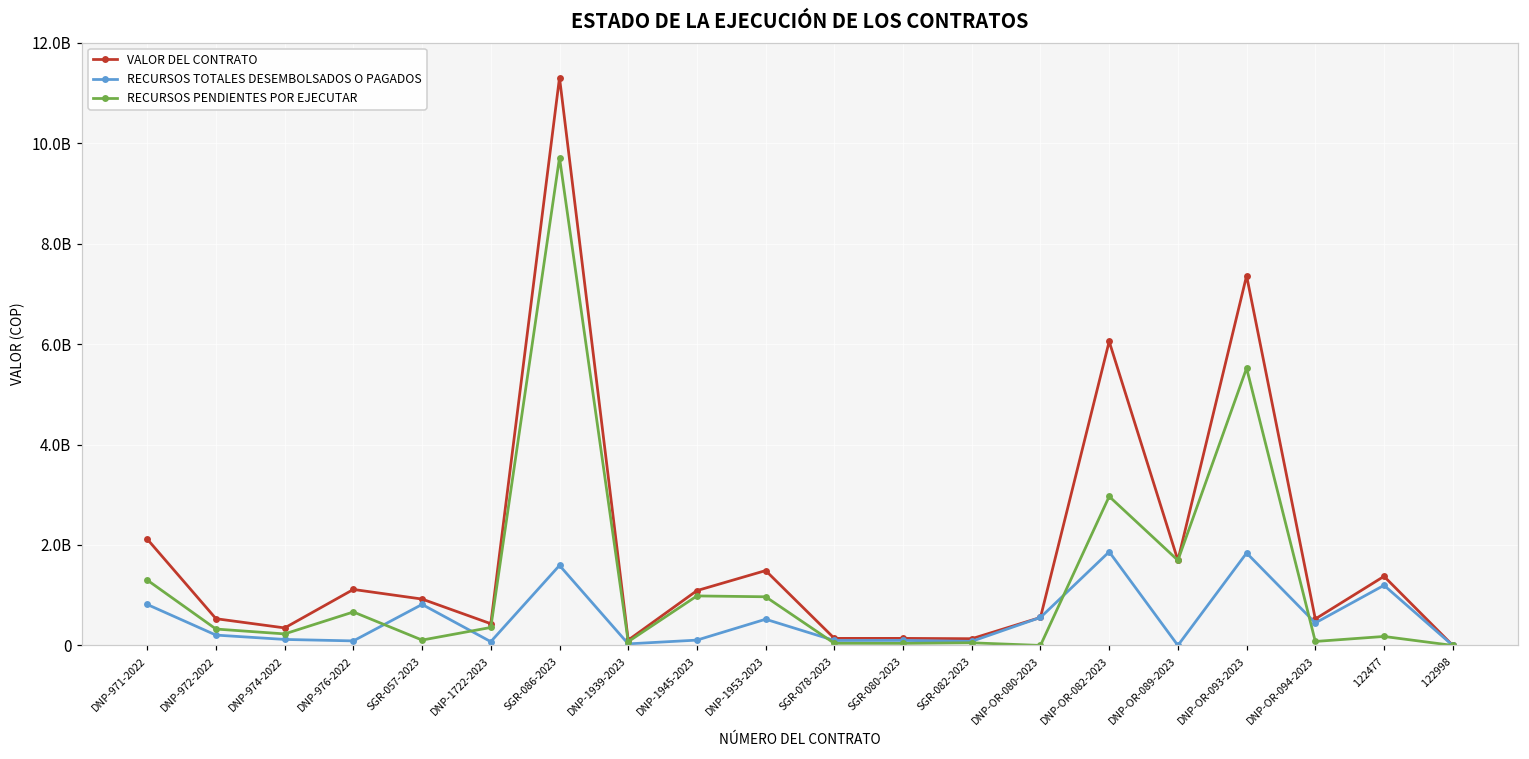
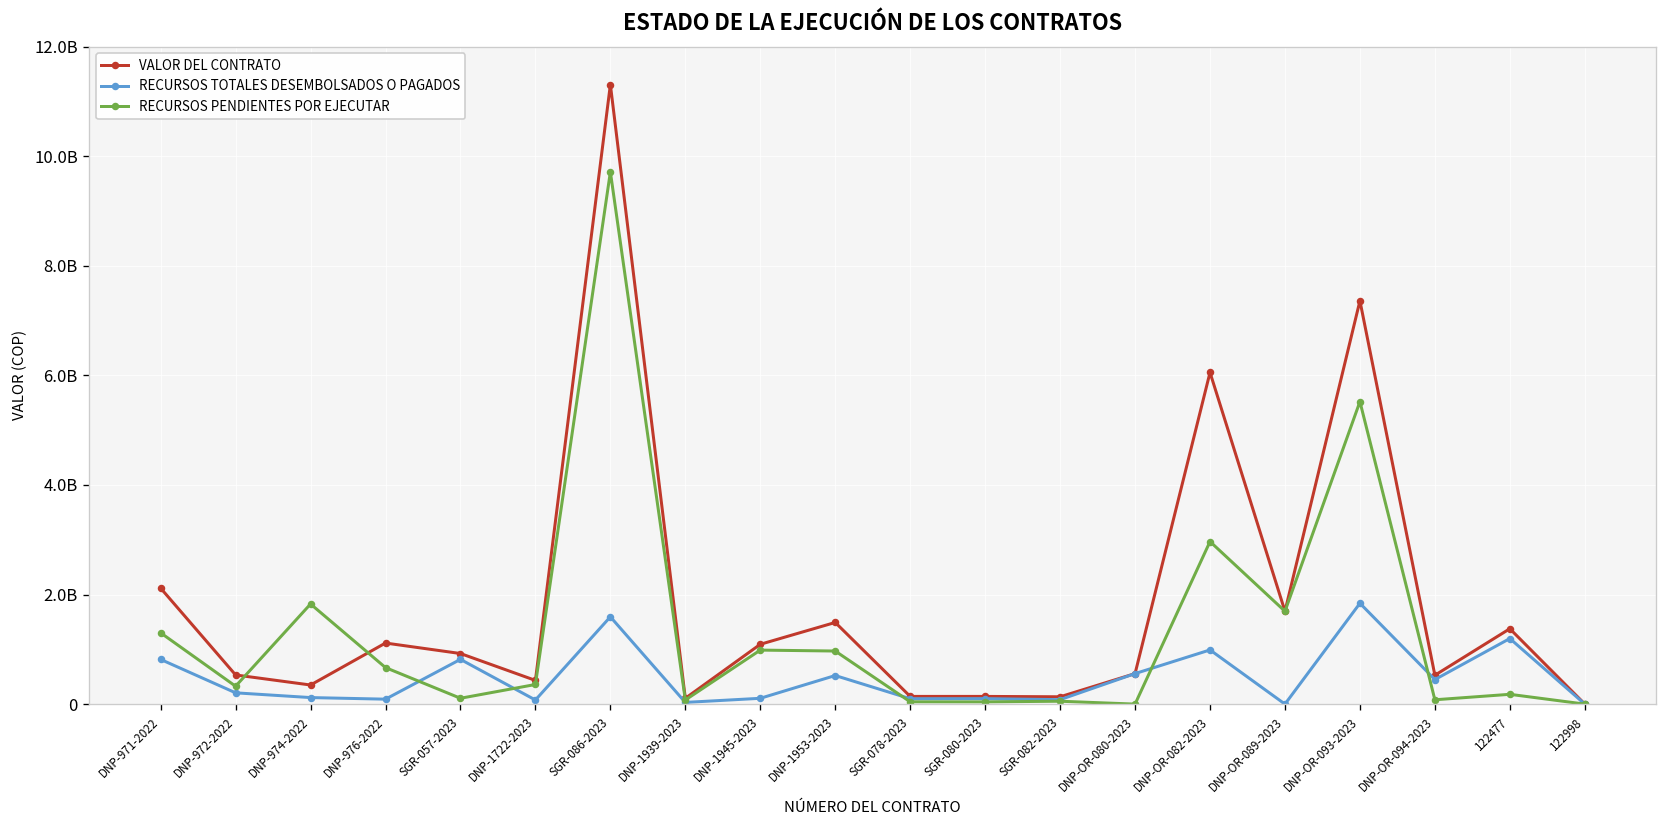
  {
    "VALOR DEL CONTRATO": {
      "DNP-971-2022": 2100000000,
      "DNP-972-2022": 500000000,
      "DNP-974-2022": 300000000,
      "DNP-976-2022": 1100000000,
      "SGR-057-2023": 900000000,
      "DNP-1722-2023": 400000000,
      "SGR-086-2023": 11300000000,
      "DNP-1945-2023": 1100000000,
      "DNP-1953-2023": 1500000000,
      "DNP-OR-082-2023": 6100000000,
      "DNP-OR-093-2023": 7400000000,
      "DNP-OR-094-2023": 500000000,
      "122477": 1400000000
    },
    "RECURSOS TOTALES DESEMBOLSADOS O PAGADOS": {
      "DNP-971-2022": 800000000,
      "DNP-972-2022": 200000000,
      "DNP-974-2022": 100000000,
      "DNP-976-2022": 100000000,
      "SGR-057-2023": 800000000,
      "DNP-1722-2023": 100000000,
      "SGR-086-2023": 1600000000,
      "DNP-1945-2023": 100000000,
      "DNP-1953-2023": 500000000,
-     "DNP-OR-082-2023": 1900000000,
+     "DNP-OR-082-2023": 1000000000,
      "DNP-OR-089-2023": 0,
      "DNP-OR-093-2023": 1800000000,
      "DNP-OR-094-2023": 400000000,
      "122477": 1200000000
    },
    "RECURSOS PENDIENTES POR EJECUTAR": {
      "DNP-971-2022": 1300000000,
      "DNP-972-2022": 300000000,
-     "DNP-974-2022": 200000000,
+     "DNP-974-2022": 1800000000,
      "DNP-976-2022": 700000000,
      "SGR-057-2023": 100000000,
      "DNP-1722-2023": 400000000,
      "SGR-086-2023": 9700000000,
      "DNP-1945-2023": 1000000000,
      "DNP-1953-2023": 1000000000,
      "SGR-080-2023": 0,
      "DNP-OR-080-2023": 0,
      "DNP-OR-082-2023": 3000000000,
      "DNP-OR-093-2023": 5500000000,
      "DNP-OR-094-2023": 100000000,
      "122477": 200000000
    }
  }
